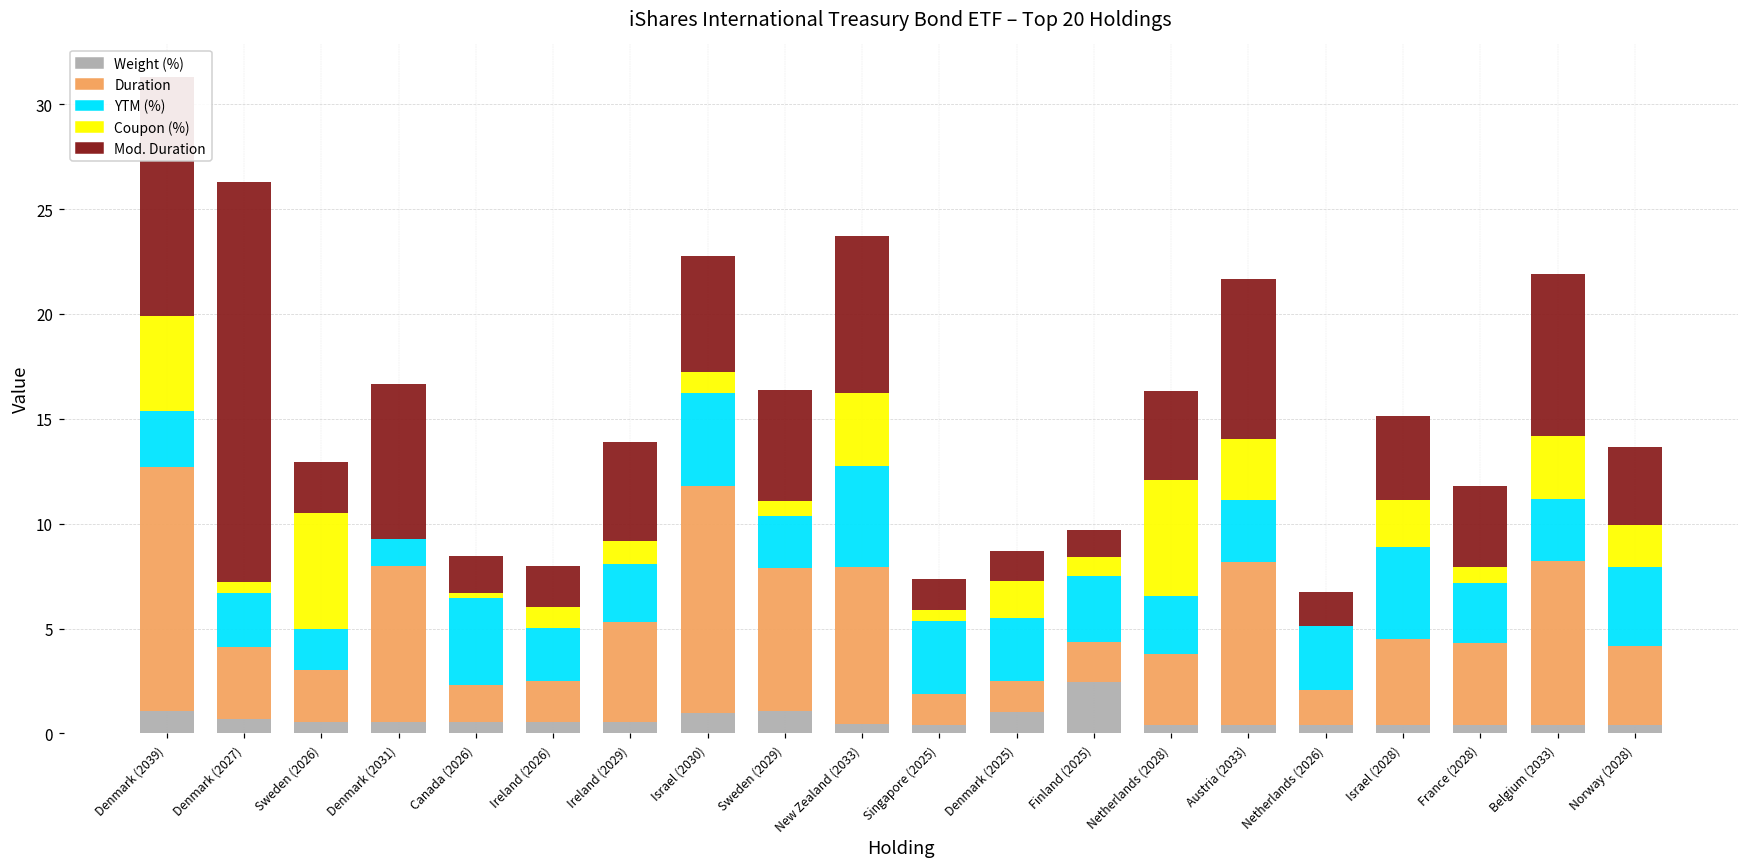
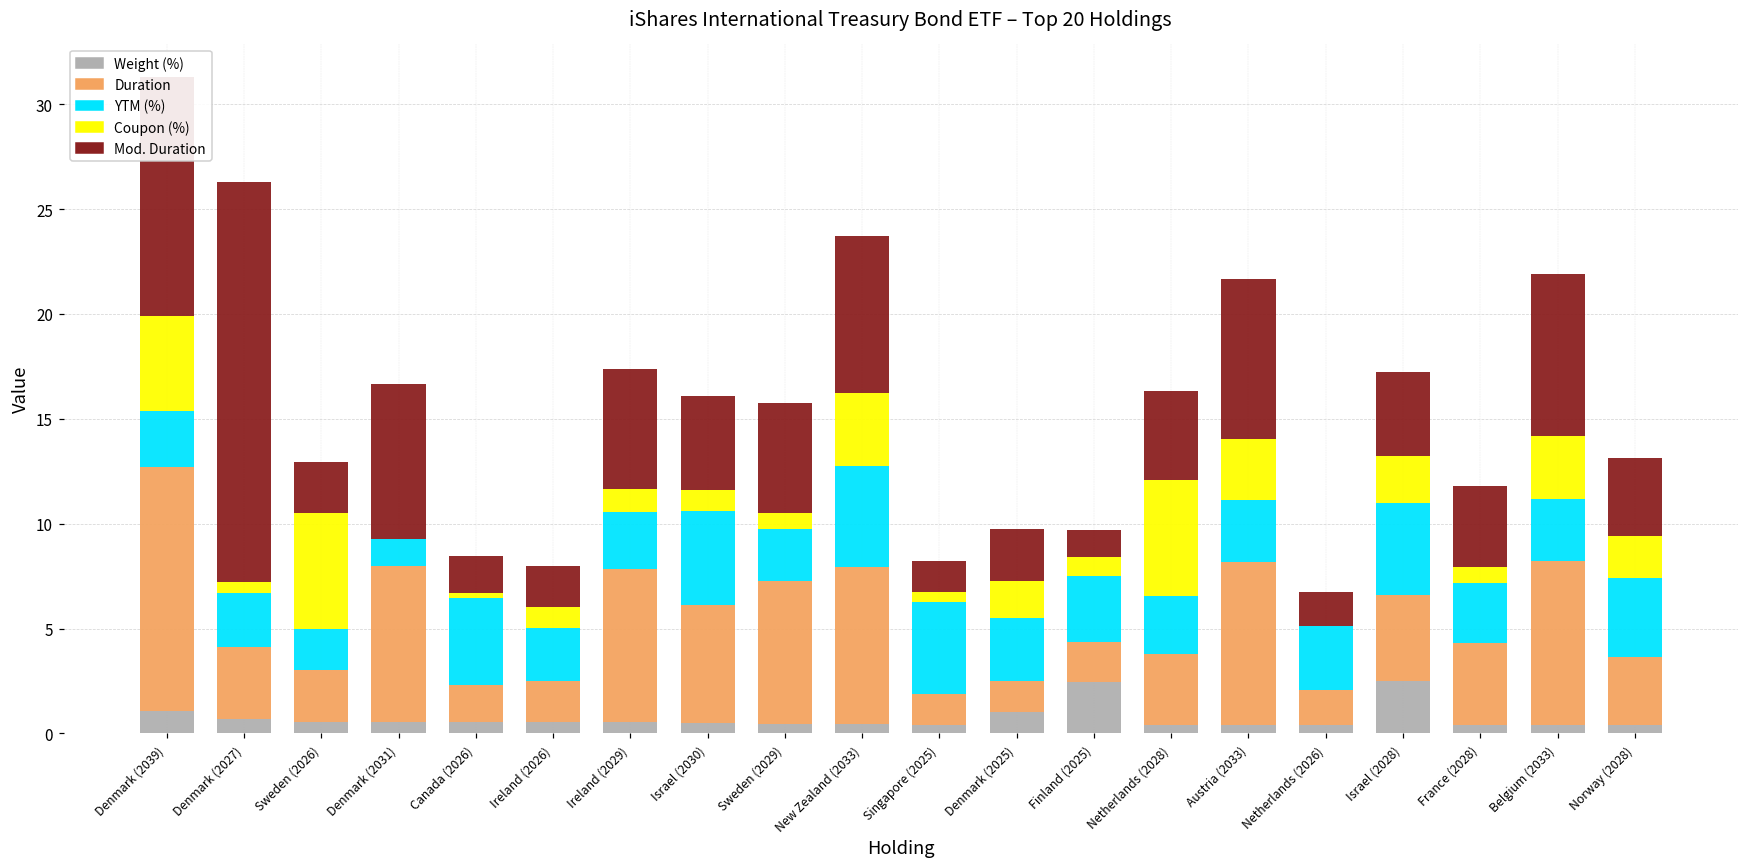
  {
    "Weight (%)": {
      "Denmark (2039)": 1.1,
      "Denmark (2027)": 0.7,
      "Sweden (2026)": 0.5,
      "Denmark (2031)": 0.5,
      "Canada (2026)": 0.5,
      "Ireland (2026)": 0.5,
      "Ireland (2029)": 0.5,
-     "Israel (2030)": 1.0,
-     "Sweden (2029)": 1.1,
+     "Israel (2030)": 0.5,
+     "Sweden (2029)": 0.5,
      "New Zealand (2033)": 0.5,
      "Singapore (2025)": 0.4,
      "Denmark (2025)": 1.0,
      "Finland (2025)": 2.5,
      "Netherlands (2028)": 0.4,
      "Austria (2033)": 0.4,
      "Netherlands (2026)": 0.4,
-     "Israel (2028)": 0.4,
+     "Israel (2028)": 2.5,
      "France (2028)": 0.4,
      "Belgium (2033)": 0.4,
      "Norway (2028)": 0.4
    },
    "Duration": {
      "Denmark (2039)": 11.6,
      "Denmark (2027)": 3.5,
      "Sweden (2026)": 2.5,
      "Denmark (2031)": 7.4,
      "Canada (2026)": 1.8,
      "Ireland (2026)": 2.0,
-     "Ireland (2029)": 4.8,
-     "Israel (2030)": 10.8,
+     "Ireland (2029)": 7.3,
+     "Israel (2030)": 5.6,
      "Sweden (2029)": 6.8,
      "New Zealand (2033)": 7.5,
      "Singapore (2025)": 1.5,
      "Denmark (2025)": 1.5,
      "Finland (2025)": 1.9,
      "Netherlands (2028)": 3.4,
      "Austria (2033)": 7.8,
      "Netherlands (2026)": 1.7,
      "Israel (2028)": 4.1,
      "France (2028)": 3.9,
      "Belgium (2033)": 7.8,
-     "Norway (2028)": 3.8
+     "Norway (2028)": 3.3
    },
    "YTM (%)": {
      "Denmark (2039)": 2.7,
      "Denmark (2027)": 2.6,
      "Sweden (2026)": 2.0,
      "Denmark (2031)": 1.3,
      "Canada (2026)": 4.1,
      "Ireland (2026)": 2.5,
      "Ireland (2029)": 2.7,
      "Israel (2030)": 4.5,
      "Sweden (2029)": 2.5,
      "New Zealand (2033)": 4.8,
-     "Singapore (2025)": 3.5,
+     "Singapore (2025)": 4.4,
      "Denmark (2025)": 3.0,
      "Finland (2025)": 3.2,
      "Netherlands (2028)": 2.8,
      "Austria (2033)": 3.0,
      "Netherlands (2026)": 3.0,
      "Israel (2028)": 4.4,
      "France (2028)": 2.8,
      "Belgium (2033)": 3.0,
      "Norway (2028)": 3.7
    },
    "Coupon (%)": {
      "Denmark (2039)": 4.5,
      "Denmark (2027)": 0.5,
      "Sweden (2026)": 5.5,
      "Denmark (2031)": 0.0,
      "Canada (2026)": 0.3,
      "Ireland (2026)": 1.0,
      "Ireland (2029)": 1.1,
      "Israel (2030)": 1.0,
      "Sweden (2029)": 0.8,
      "New Zealand (2033)": 3.5,
      "Singapore (2025)": 0.5,
      "Denmark (2025)": 1.8,
      "Finland (2025)": 0.9,
      "Netherlands (2028)": 5.5,
      "Austria (2033)": 2.9,
      "Netherlands (2026)": 0.0,
      "Israel (2028)": 2.3,
      "France (2028)": 0.8,
      "Belgium (2033)": 3.0,
      "Norway (2028)": 2.0
    },
    "Mod. Duration": {
      "Denmark (2027)": 19.1,
      "Sweden (2026)": 2.4,
      "Denmark (2031)": 7.4,
      "Canada (2026)": 1.8,
      "Ireland (2026)": 1.9,
-     "Ireland (2029)": 4.7,
-     "Israel (2030)": 5.5,
+     "Ireland (2029)": 5.7,
+     "Israel (2030)": 4.5,
      "Sweden (2029)": 5.3,
      "New Zealand (2033)": 7.5,
      "Singapore (2025)": 1.5,
-     "Denmark (2025)": 1.5,
+     "Denmark (2025)": 2.5,
      "Finland (2025)": 1.3,
      "Netherlands (2028)": 4.3,
      "Austria (2033)": 7.6,
      "Netherlands (2026)": 1.6,
      "Israel (2028)": 4.0,
      "France (2028)": 3.9,
      "Belgium (2033)": 7.7,
      "Norway (2028)": 3.7
    }
  }
